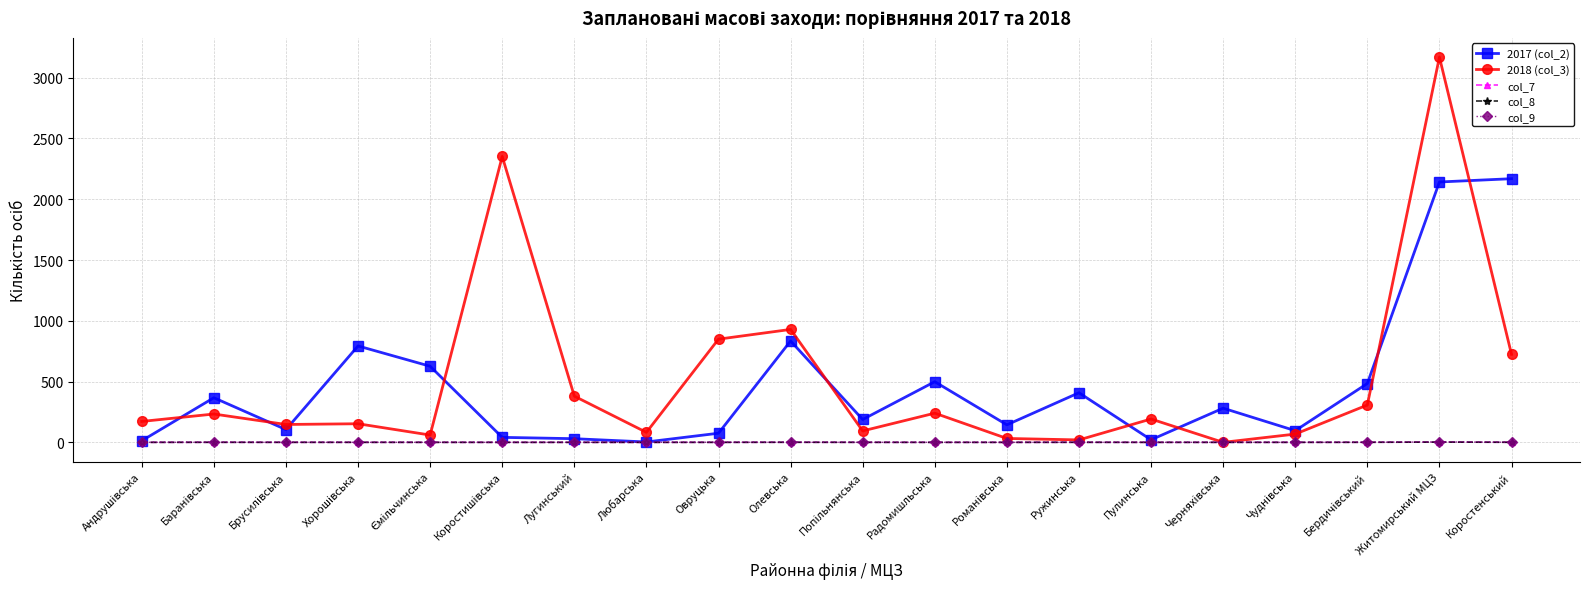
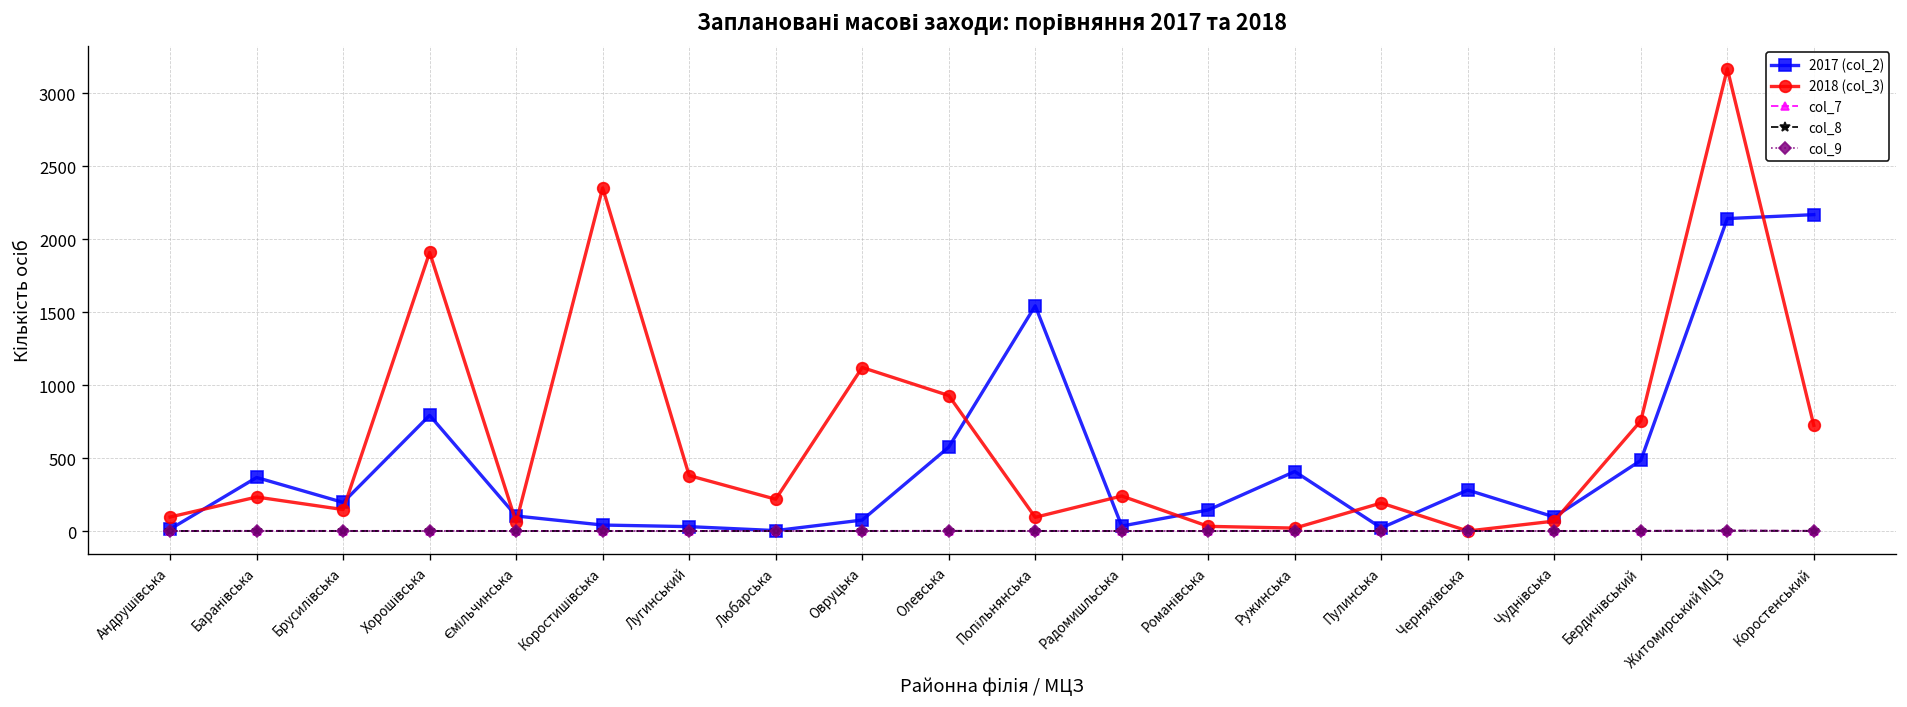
  {
    "2017 (col_2)": {
      "Баранівська": 370,
-     "Брусилівська": 110,
+     "Брусилівська": 200,
      "Хорошівська": 790,
-     "Ємільчинська": 630,
+     "Ємільчинська": 100,
      "Коростишівська": 40,
      "Лугинський": 30,
      "Овруцька": 80,
-     "Олевська": 830,
-     "Попільнянська": 190,
-     "Радомишльська": 500,
+     "Олевська": 580,
+     "Попільнянська": 1540,
+     "Радомишльська": 30,
      "Романівська": 140,
      "Ружинська": 410,
      "Черняхівська": 280,
      "Чуднівська": 100,
      "Бердичівський": 480,
      "Житомирський МЦЗ": 2140,
      "Коростенський": 2170
    },
    "2018 (col_3)": {
-     "Андрушівська": 170,
+     "Андрушівська": 100,
      "Баранівська": 230,
      "Брусилівська": 150,
-     "Хорошівська": 150,
+     "Хорошівська": 1910,
      "Ємільчинська": 60,
      "Коростишівська": 2350,
      "Лугинський": 380,
-     "Любарська": 80,
-     "Овруцька": 850,
+     "Любарська": 220,
+     "Овруцька": 1120,
      "Олевська": 930,
      "Попільнянська": 90,
      "Радомишльська": 240,
      "Романівська": 30,
      "Пулинська": 190,
      "Чуднівська": 70,
-     "Бердичівський": 310,
+     "Бердичівський": 760,
      "Житомирський МЦЗ": 3170,
      "Коростенський": 720
    },
    "col_9": {
      "Баранівська": 0,
      "Брусилівська": 0,
      "Хорошівська": 0,
      "Ємільчинська": 0,
      "Коростишівська": 0,
      "Лугинський": 0,
      "Овруцька": 0,
      "Олевська": 0,
      "Попільнянська": 0,
      "Радомишльська": 0,
      "Романівська": 0,
      "Чуднівська": 0,
      "Бердичівський": 0,
      "Житомирський МЦЗ": 0,
      "Коростенський": 0
    }
  }
